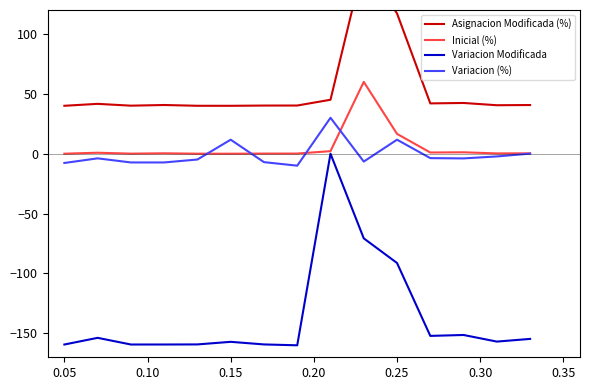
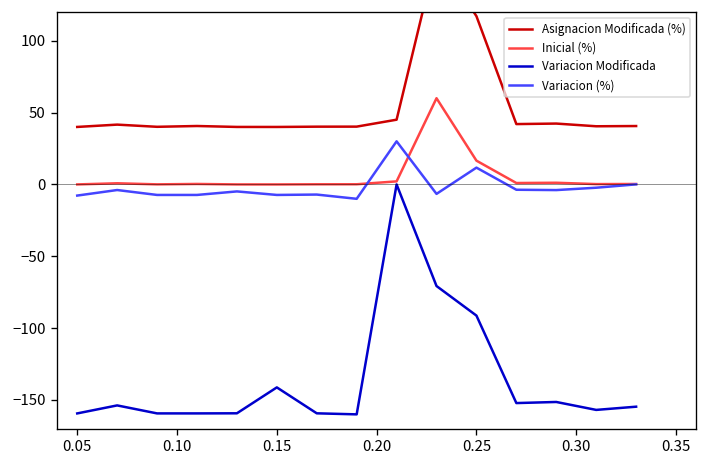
  {
    "Asignacion Modificada (%)": {
      "0.05": 40,
      "0.15": 40,
      "0.25": 117
    },
    "Inicial (%)": {
      "0.05": 0,
      "0.15": 0,
      "0.25": 17
    },
    "Variacion Modificada": {
      "0.05": -159,
-     "0.15": -157,
+     "0.15": -141,
      "0.25": -91
    },
    "Variacion (%)": {
      "0.05": -8,
-     "0.15": 12,
+     "0.15": -7,
      "0.25": 12
    }
  }
